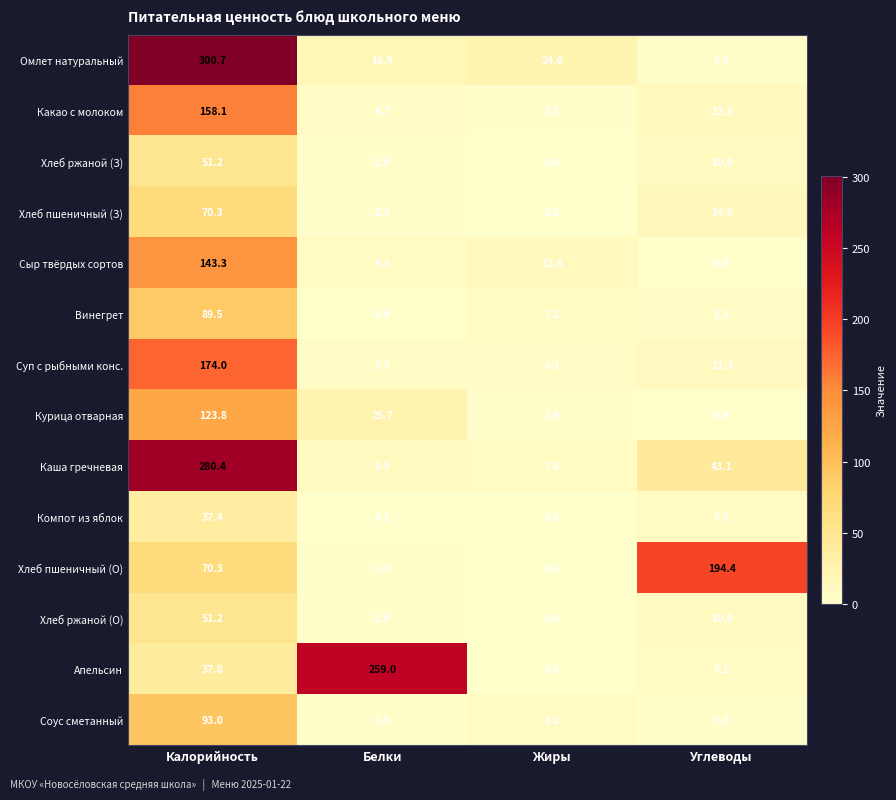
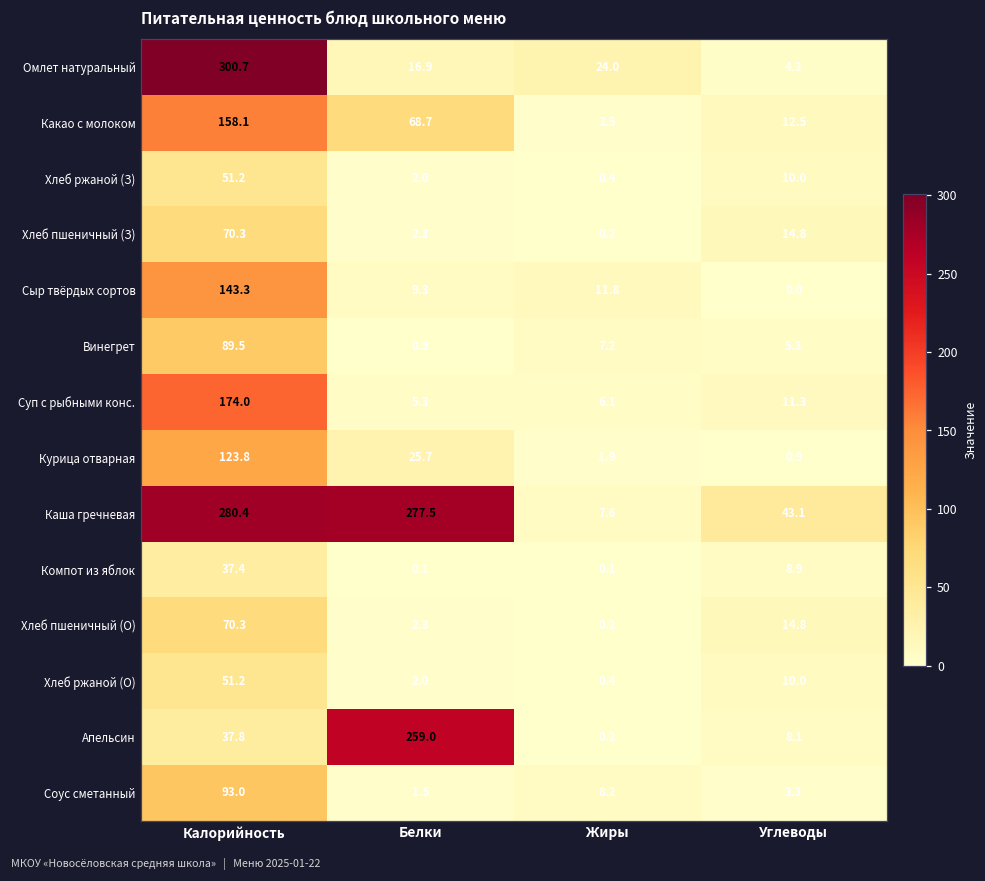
  {
    "Омлет натуральный": {
      "Калорийность": 300.7,
      "Белки": 16.9,
      "Жиры": 24.0,
      "Углеводы": 4.3
    },
    "Какао с молоком": {
      "Калорийность": 158.1,
-     "Белки": 4.7,
+     "Белки": 68.7,
      "Жиры": 3.5,
      "Углеводы": 12.5
    },
    "Хлеб ржаной (З)": {
      "Калорийность": 51.2,
      "Белки": 2.0,
      "Жиры": 0.4,
      "Углеводы": 10.0
    },
    "Хлеб пшеничный (З)": {
      "Калорийность": 70.3,
      "Белки": 2.3,
      "Жиры": 0.2,
      "Углеводы": 14.8
    },
    "Сыр твёрдых сортов": {
      "Калорийность": 143.3,
      "Белки": 9.3,
      "Жиры": 11.8,
      "Углеводы": 0.0
    },
    "Винегрет": {
      "Калорийность": 89.5,
      "Белки": 0.9,
      "Жиры": 7.2,
      "Углеводы": 5.3
    },
    "Суп с рыбными конс.": {
      "Калорийность": 174.0,
      "Белки": 5.3,
      "Жиры": 6.1,
      "Углеводы": 11.3
    },
    "Курица отварная": {
      "Калорийность": 123.8,
      "Белки": 25.7,
      "Жиры": 1.9,
      "Углеводы": 0.9
    },
    "Каша гречневая": {
      "Калорийность": 280.4,
-     "Белки": 9.9,
+     "Белки": 277.5,
      "Жиры": 7.6,
      "Углеводы": 43.1
    },
    "Компот из яблок": {
      "Калорийность": 37.4,
      "Белки": 0.1,
      "Жиры": 0.1,
      "Углеводы": 8.9
    },
    "Хлеб пшеничный (О)": {
      "Калорийность": 70.3,
      "Белки": 2.3,
      "Жиры": 0.2,
-     "Углеводы": 194.4
+     "Углеводы": 14.8
    },
    "Хлеб ржаной (О)": {
      "Калорийность": 51.2,
      "Белки": 2.0,
      "Жиры": 0.4,
      "Углеводы": 10.0
    },
    "Апельсин": {
      "Калорийность": 37.8,
      "Белки": 259.0,
      "Жиры": 0.2,
      "Углеводы": 8.1
    },
    "Соус сметанный": {
      "Калорийность": 93.0,
      "Белки": 1.5,
      "Жиры": 8.2,
      "Углеводы": 3.3
    }
  }
